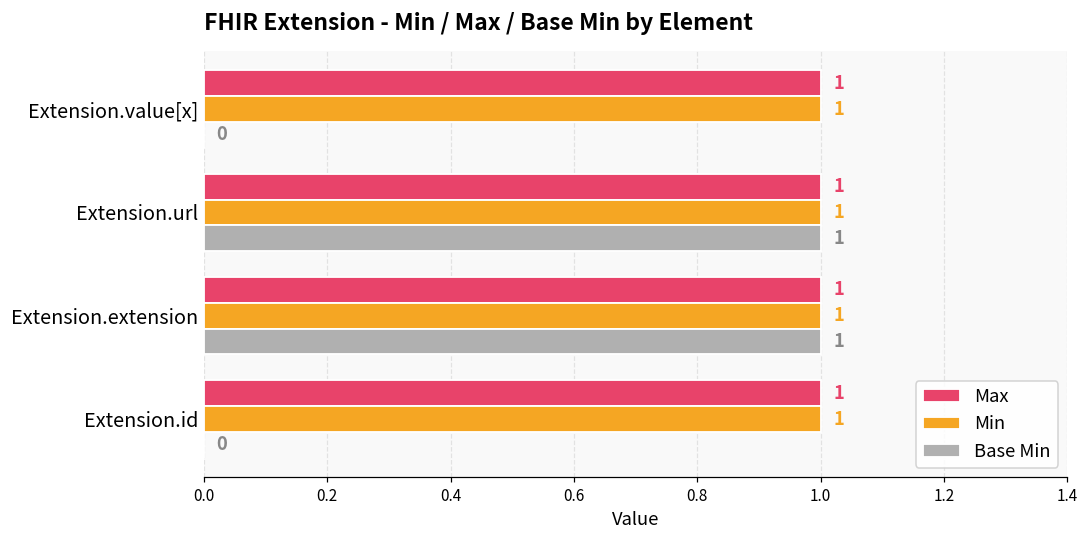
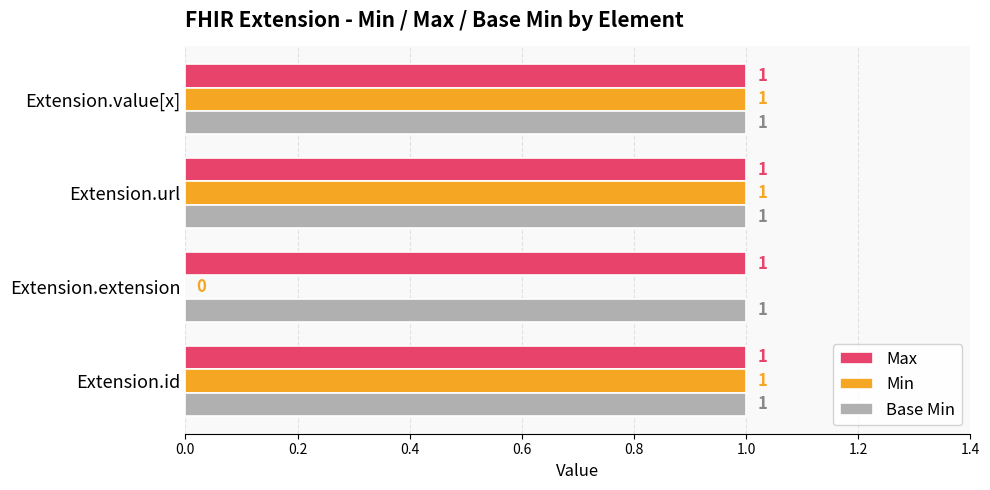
  {
    "Max": {
      "Extension.value[x]": 1,
      "Extension.url": 1,
      "Extension.extension": 1,
      "Extension.id": 1
    },
    "Min": {
      "Extension.value[x]": 1,
      "Extension.url": 1,
-     "Extension.extension": 1,
+     "Extension.extension": 0,
      "Extension.id": 1
    },
    "Base Min": {
-     "Extension.value[x]": 0,
+     "Extension.value[x]": 1,
      "Extension.url": 1,
      "Extension.extension": 1,
-     "Extension.id": 0
+     "Extension.id": 1
    }
  }
